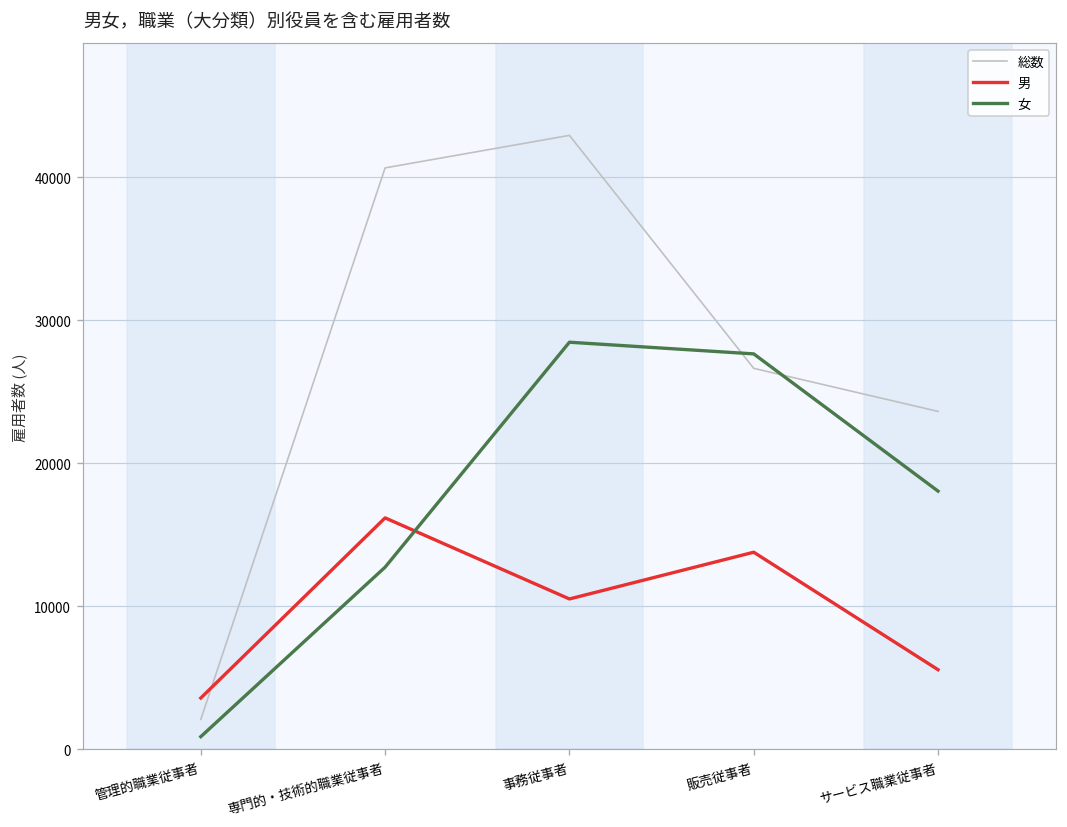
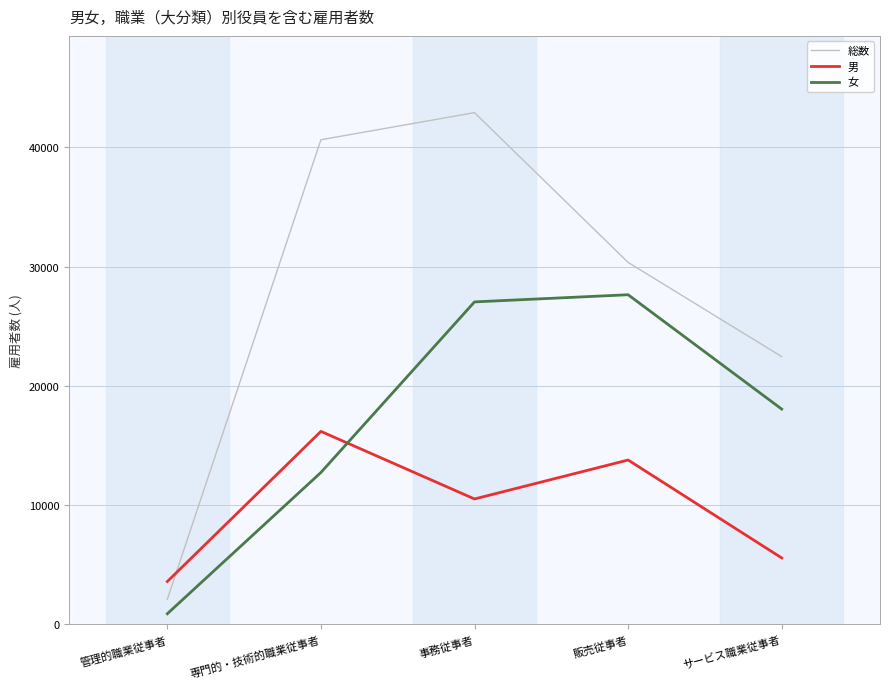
  {
    "総数": {
      "管理的職業従事者": 2100,
      "専門的・技術的職業従事者": 40600,
      "事務従事者": 42900,
-     "販売従事者": 26600,
-     "サービス職業従事者": 23600
+     "販売従事者": 30400,
+     "サービス職業従事者": 22500
    },
    "男": {
      "管理的職業従事者": 3600,
      "専門的・技術的職業従事者": 16200,
      "事務従事者": 10500,
      "販売従事者": 13800,
      "サービス職業従事者": 5600
    },
    "女": {
      "管理的職業従事者": 900,
      "専門的・技術的職業従事者": 12700,
-     "事務従事者": 28500,
+     "事務従事者": 27000,
      "販売従事者": 27600,
      "サービス職業従事者": 18100
    }
  }
